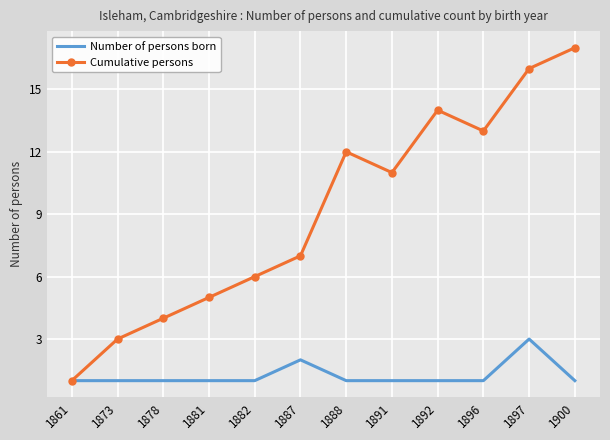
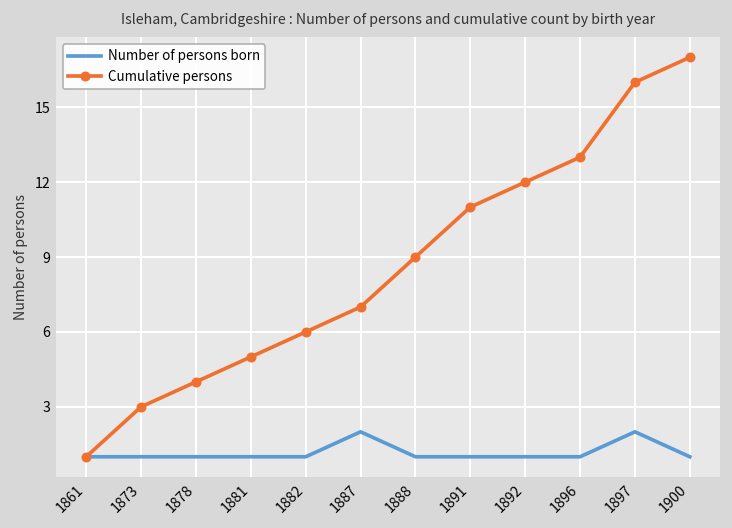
  {
    "Number of persons born": {
      "1873": 1,
      "1878": 1,
      "1881": 1,
      "1882": 1,
      "1887": 2,
      "1888": 1,
      "1891": 1,
      "1892": 1,
      "1896": 1,
-     "1897": 3,
+     "1897": 2,
      "1900": 1
    },
    "Cumulative persons": {
      "1873": 3,
      "1878": 4,
      "1881": 5,
      "1882": 6,
      "1887": 7,
-     "1888": 12,
+     "1888": 9,
      "1891": 11,
-     "1892": 14,
+     "1892": 12,
      "1896": 13,
      "1897": 16,
      "1900": 17
    }
  }
